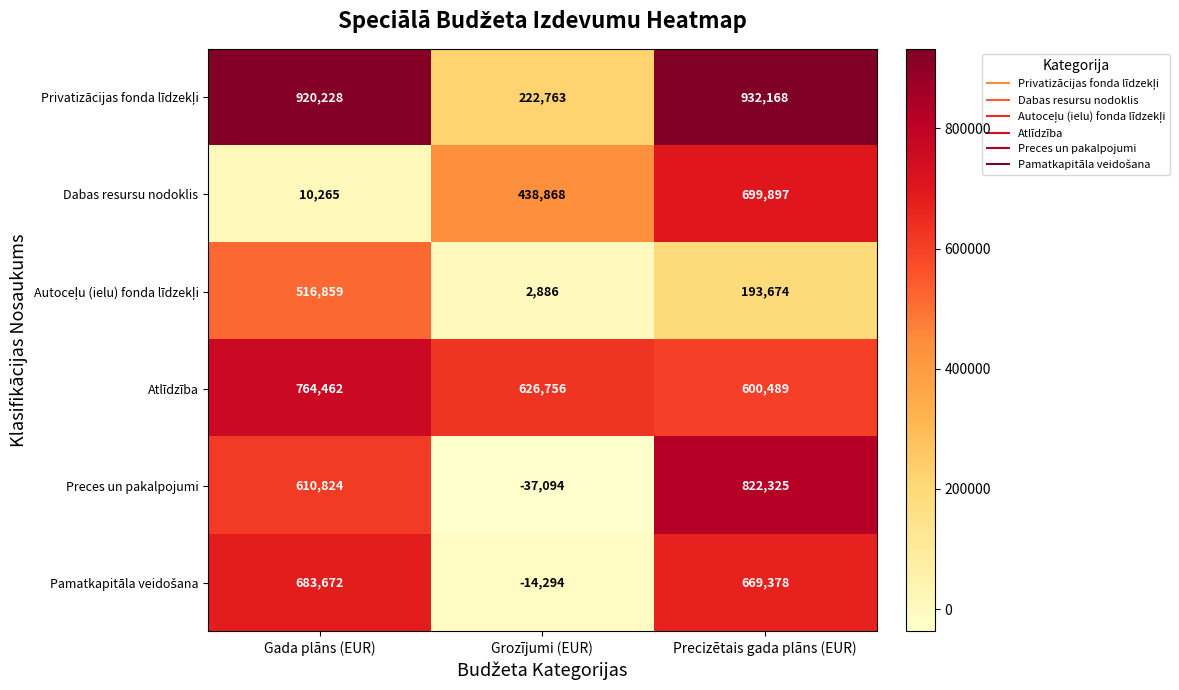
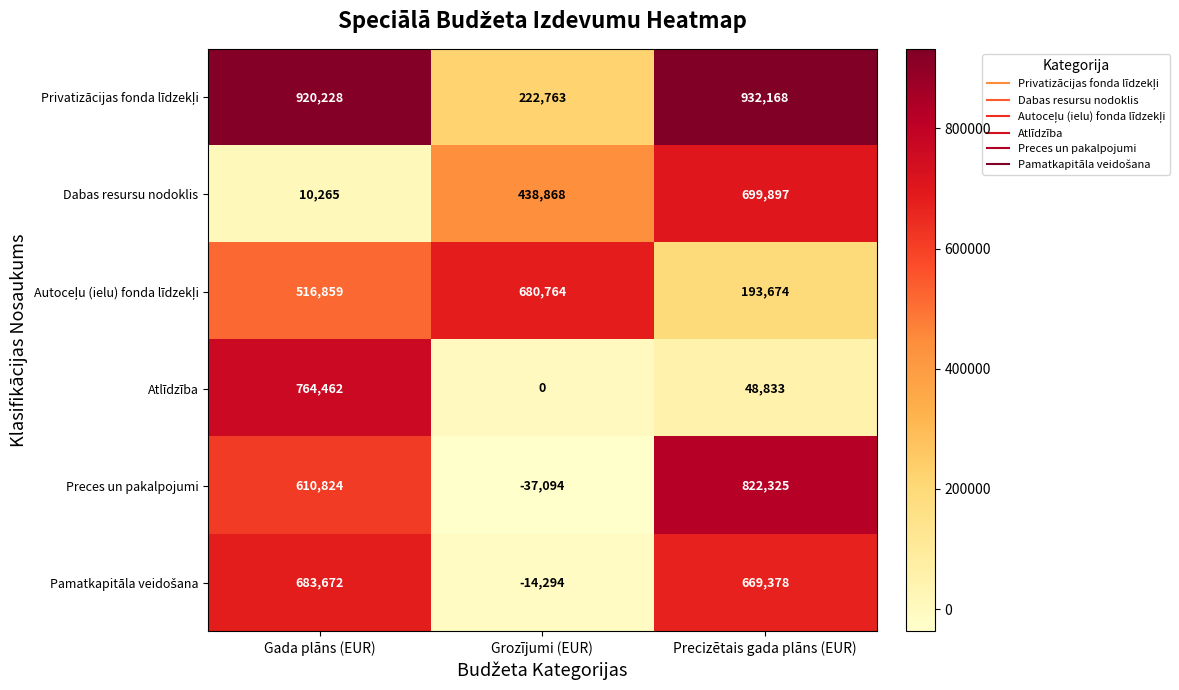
  {
    "Privatizācijas fonda līdzekļi": {
      "Gada plāns (EUR)": "920,228",
      "Grozījumi (EUR)": "222,763",
      "Precizētais gada plāns (EUR)": "932,168"
    },
    "Dabas resursu nodoklis": {
      "Gada plāns (EUR)": "10,265",
      "Grozījumi (EUR)": "438,868",
      "Precizētais gada plāns (EUR)": "699,897"
    },
    "Autoceļu (ielu) fonda līdzekļi": {
      "Gada plāns (EUR)": "516,859",
-     "Grozījumi (EUR)": "2,886",
+     "Grozījumi (EUR)": "680,764",
      "Precizētais gada plāns (EUR)": "193,674"
    },
    "Atlīdzība": {
      "Gada plāns (EUR)": "764,462",
-     "Grozījumi (EUR)": "626,756",
-     "Precizētais gada plāns (EUR)": "600,489"
+     "Grozījumi (EUR)": "0",
+     "Precizētais gada plāns (EUR)": "48,833"
    },
    "Preces un pakalpojumi": {
      "Gada plāns (EUR)": "610,824",
      "Grozījumi (EUR)": "-37,094",
      "Precizētais gada plāns (EUR)": "822,325"
    },
    "Pamatkapitāla veidošana": {
      "Gada plāns (EUR)": "683,672",
      "Grozījumi (EUR)": "-14,294",
      "Precizētais gada plāns (EUR)": "669,378"
    }
  }
